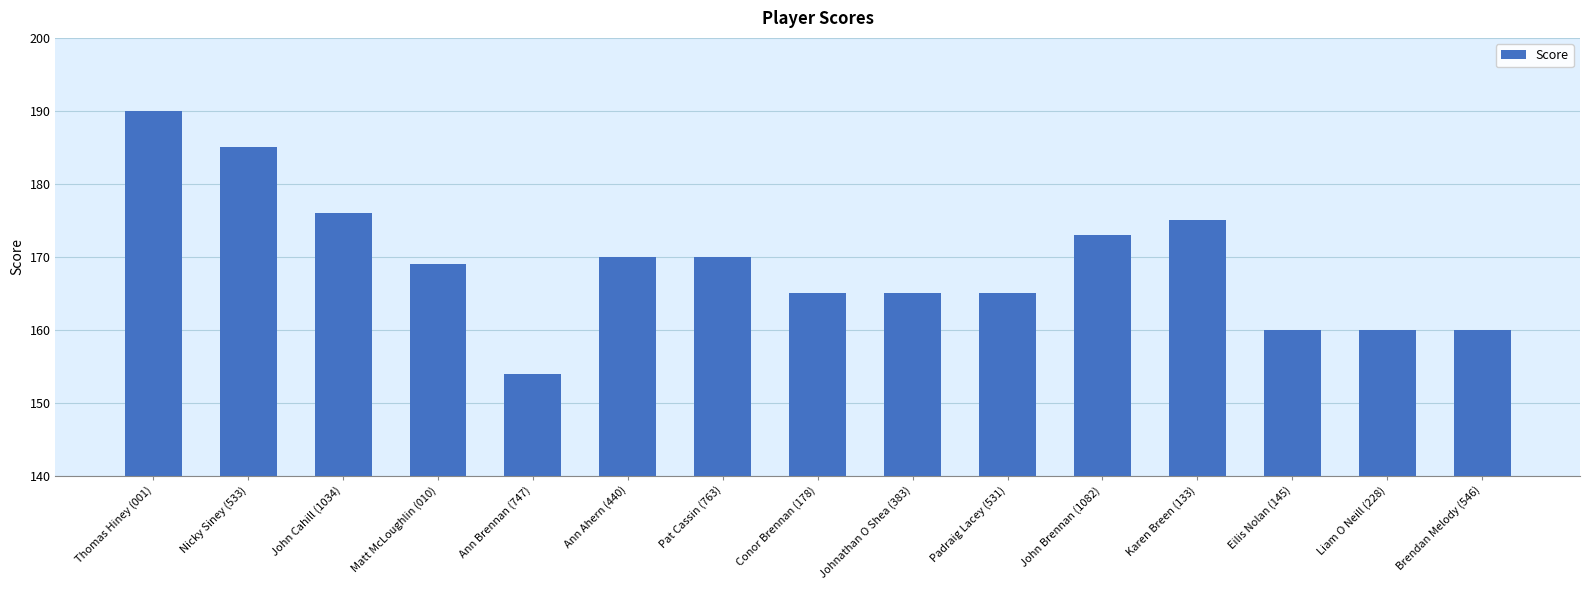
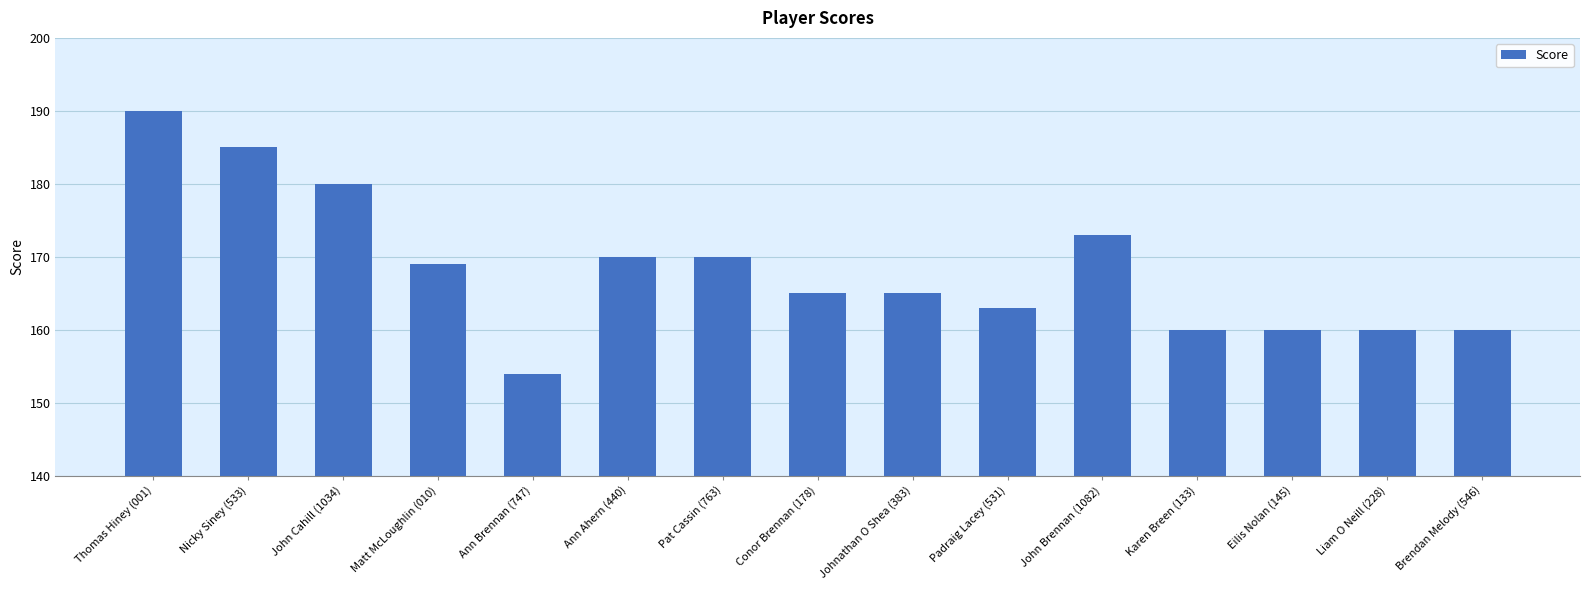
  {
    "Thomas Hiney (001)": 190,
    "Nicky Siney (533)": 185,
-   "John Cahill (1034)": 176,
+   "John Cahill (1034)": 180,
    "Matt McLoughlin (010)": 169,
    "Ann Brennan (747)": 154,
    "Ann Ahern (440)": 170,
    "Pat Cassin (763)": 170,
    "Conor Brennan (178)": 165,
    "Johnathan O Shea (383)": 165,
-   "Padraig Lacey (531)": 165,
+   "Padraig Lacey (531)": 163,
    "John Brennan (1082)": 173,
-   "Karen Breen (133)": 175,
+   "Karen Breen (133)": 160,
    "Eilis Nolan (145)": 160,
    "Liam O Neill (228)": 160,
    "Brendan Melody (546)": 160
  }
